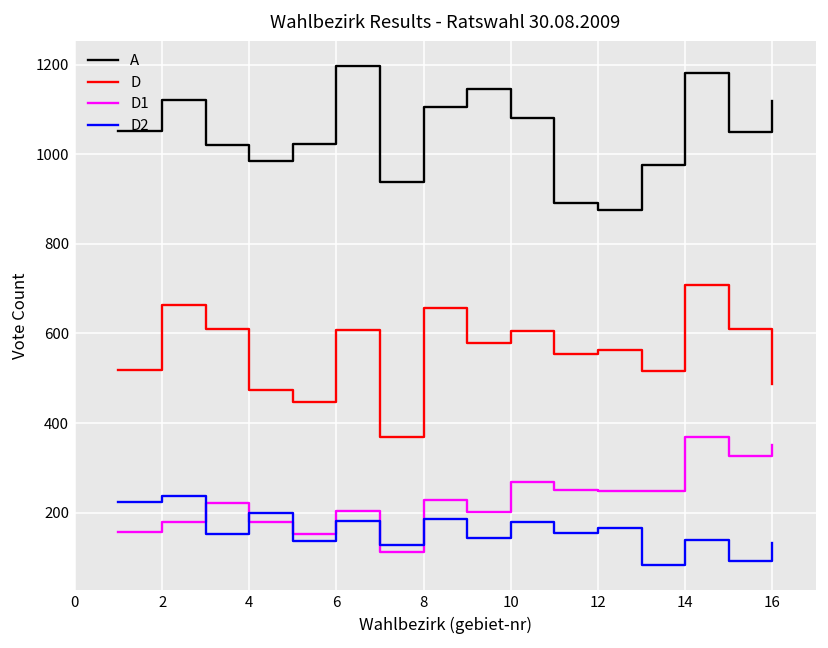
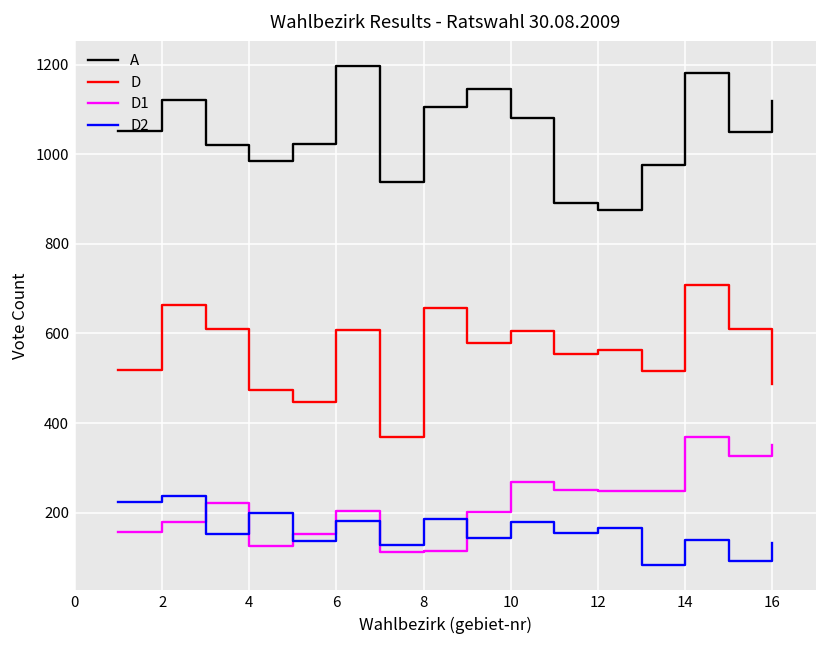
  {
    "A": {
      "2": 1120,
      "4": 980,
      "6": 1200,
      "8": 1110,
      "10": 1080,
      "12": 880,
      "14": 1180,
      "16": 1120
    },
    "D": {
      "2": 660,
      "4": 470,
      "6": 610,
      "8": 660,
      "10": 610,
      "12": 560,
      "14": 710,
      "16": 490
    },
    "D1": {
      "2": 180,
-     "4": 180,
+     "4": 130,
      "6": 210,
-     "8": 230,
+     "8": 120,
      "10": 270,
      "12": 250,
      "14": 370,
      "16": 350
    },
    "D2": {
      "2": 240,
      "4": 200,
      "6": 180,
      "8": 190,
      "10": 180,
      "12": 170,
      "14": 140,
      "16": 130
    }
  }
